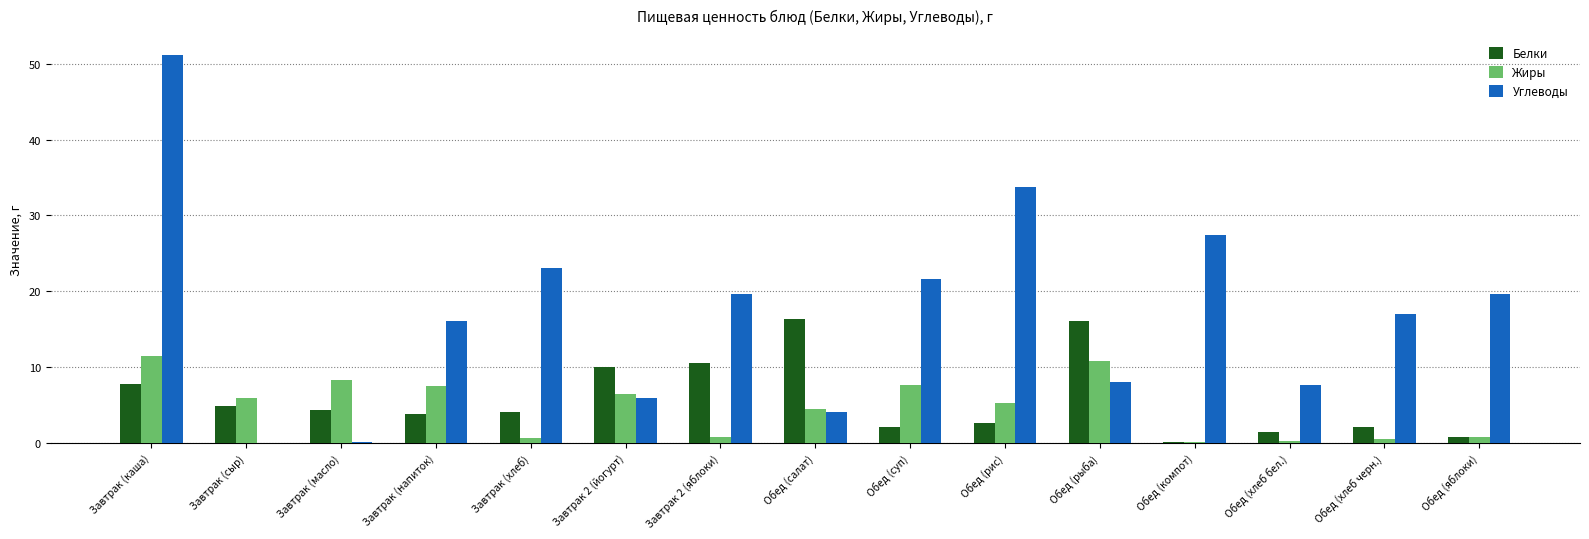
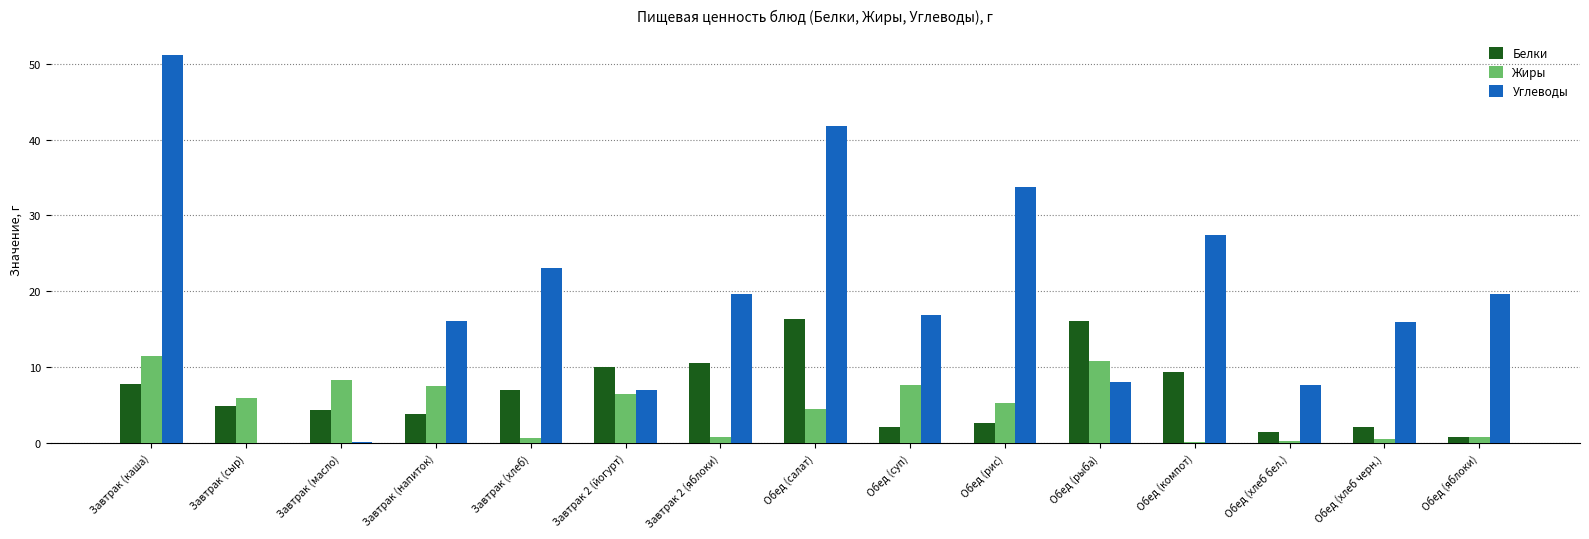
  {
    "Белки": {
      "Завтрак (каша)": 8,
      "Завтрак (сыр)": 5,
      "Завтрак (масло)": 4,
      "Завтрак (напиток)": 4,
-     "Завтрак (хлеб)": 4,
+     "Завтрак (хлеб)": 7,
      "Завтрак 2 (йогурт)": 10,
      "Завтрак 2 (яблоки)": 11,
      "Обед (салат)": 16,
      "Обед (суп)": 2,
      "Обед (рис)": 3,
      "Обед (рыба)": 16,
-     "Обед (компот)": 0,
+     "Обед (компот)": 9,
      "Обед (хлеб бел.)": 1,
      "Обед (хлеб черн.)": 2,
      "Обед (яблоки)": 1
    },
    "Жиры": {
      "Завтрак (каша)": 11,
      "Завтрак (сыр)": 6,
      "Завтрак (масло)": 8,
      "Завтрак (напиток)": 7,
      "Завтрак (хлеб)": 1,
      "Завтрак 2 (йогурт)": 6,
      "Завтрак 2 (яблоки)": 1,
      "Обед (салат)": 4,
      "Обед (суп)": 8,
      "Обед (рис)": 5,
      "Обед (рыба)": 11,
      "Обед (хлеб черн.)": 0,
      "Обед (яблоки)": 1
    },
    "Углеводы": {
      "Завтрак (каша)": 51,
      "Завтрак (сыр)": 0,
      "Завтрак (напиток)": 16,
      "Завтрак (хлеб)": 23,
-     "Завтрак 2 (йогурт)": 6,
+     "Завтрак 2 (йогурт)": 7,
      "Завтрак 2 (яблоки)": 20,
-     "Обед (салат)": 4,
-     "Обед (суп)": 22,
+     "Обед (салат)": 42,
+     "Обед (суп)": 17,
      "Обед (рис)": 34,
      "Обед (рыба)": 8,
      "Обед (компот)": 27,
      "Обед (хлеб бел.)": 8,
-     "Обед (хлеб черн.)": 17,
+     "Обед (хлеб черн.)": 16,
      "Обед (яблоки)": 20
    }
  }
